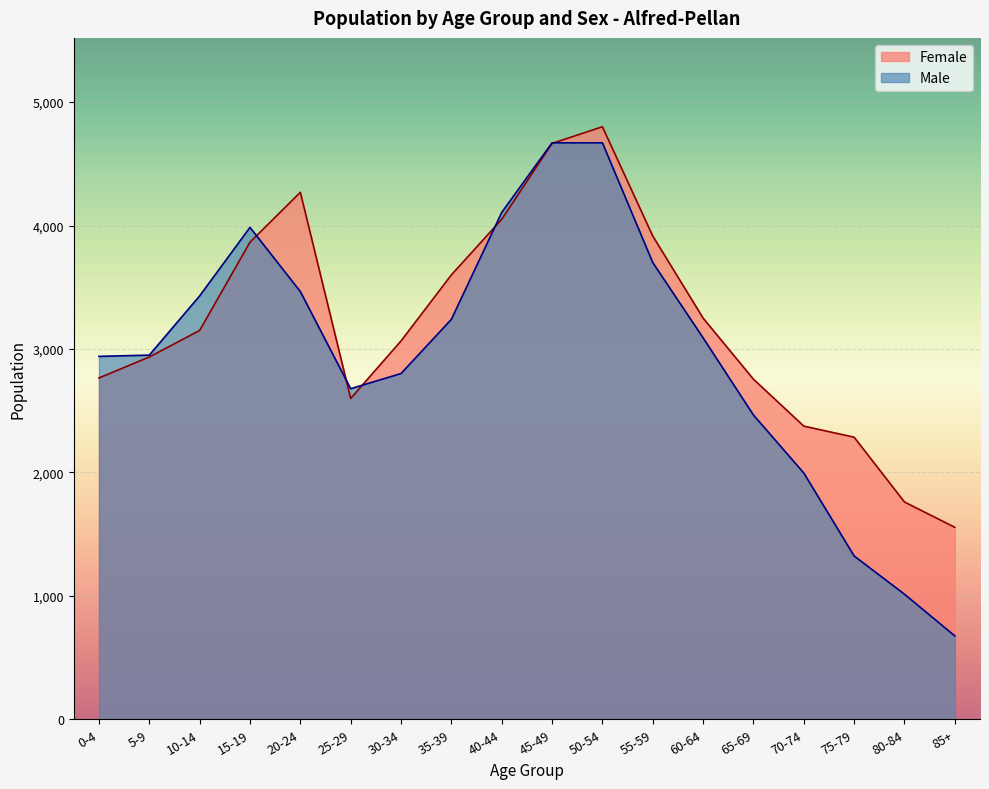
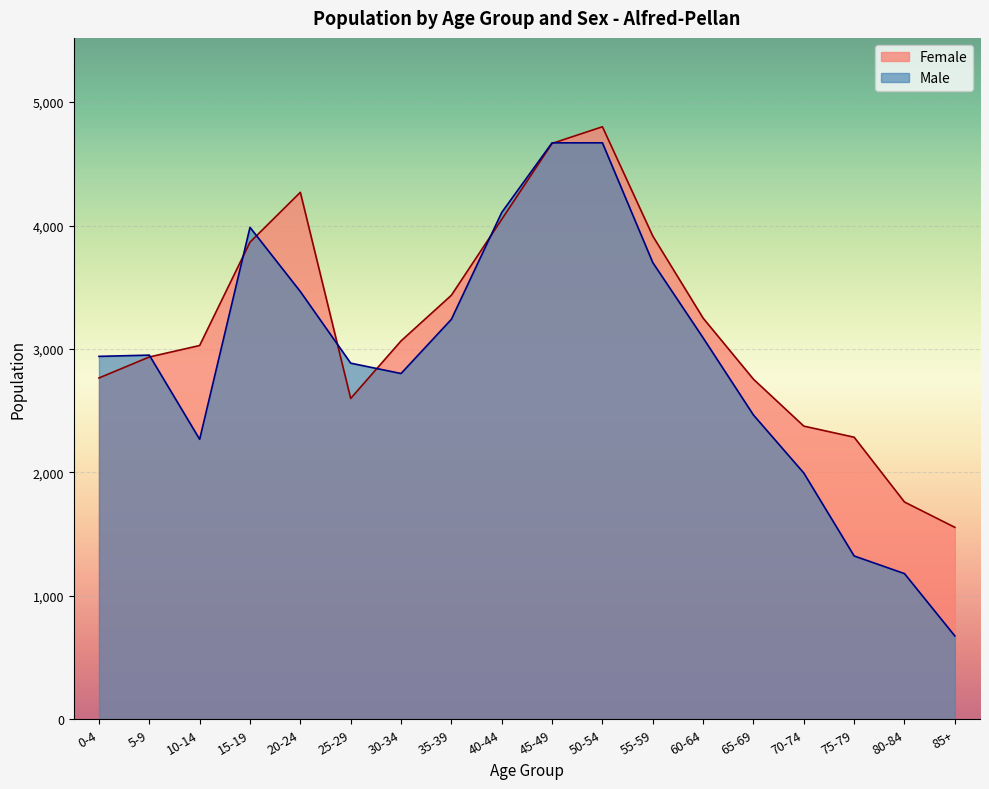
  {
    "Female": {
      "0-4": "2,770",
-     "10-14": "3,150",
+     "10-14": "3,030",
      "15-19": "3,870",
      "20-24": "4,270",
      "25-29": "2,600",
      "30-34": "3,070",
-     "35-39": "3,600",
+     "35-39": "3,440",
      "40-44": "4,050",
      "50-54": "4,800",
      "55-59": "3,920",
      "60-64": "3,250",
      "65-69": "2,760",
      "70-74": "2,380",
      "75-79": "2,290",
      "80-84": "1,760",
      "85+": "1,560"
    },
    "Male": {
      "0-4": "2,940",
-     "10-14": "3,430",
+     "10-14": "2,270",
      "15-19": "3,990",
      "20-24": "3,470",
-     "25-29": "2,680",
+     "25-29": "2,890",
      "30-34": "2,800",
      "35-39": "3,240",
      "40-44": "4,110",
      "50-54": "4,670",
      "55-59": "3,700",
      "60-64": "3,090",
      "65-69": "2,470",
      "70-74": "2,000",
      "75-79": "1,320",
-     "80-84": "1,010",
+     "80-84": "1,180",
      "85+": "680"
    }
  }
